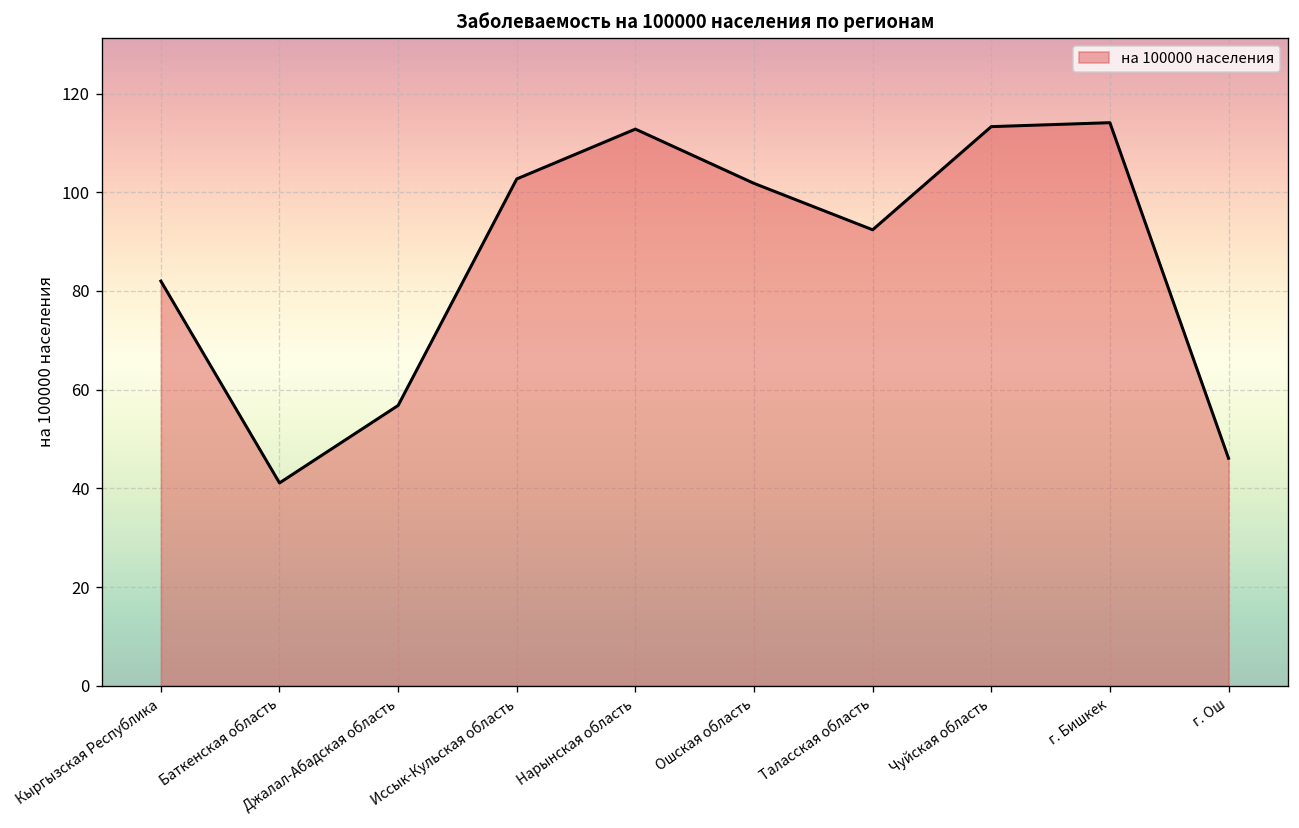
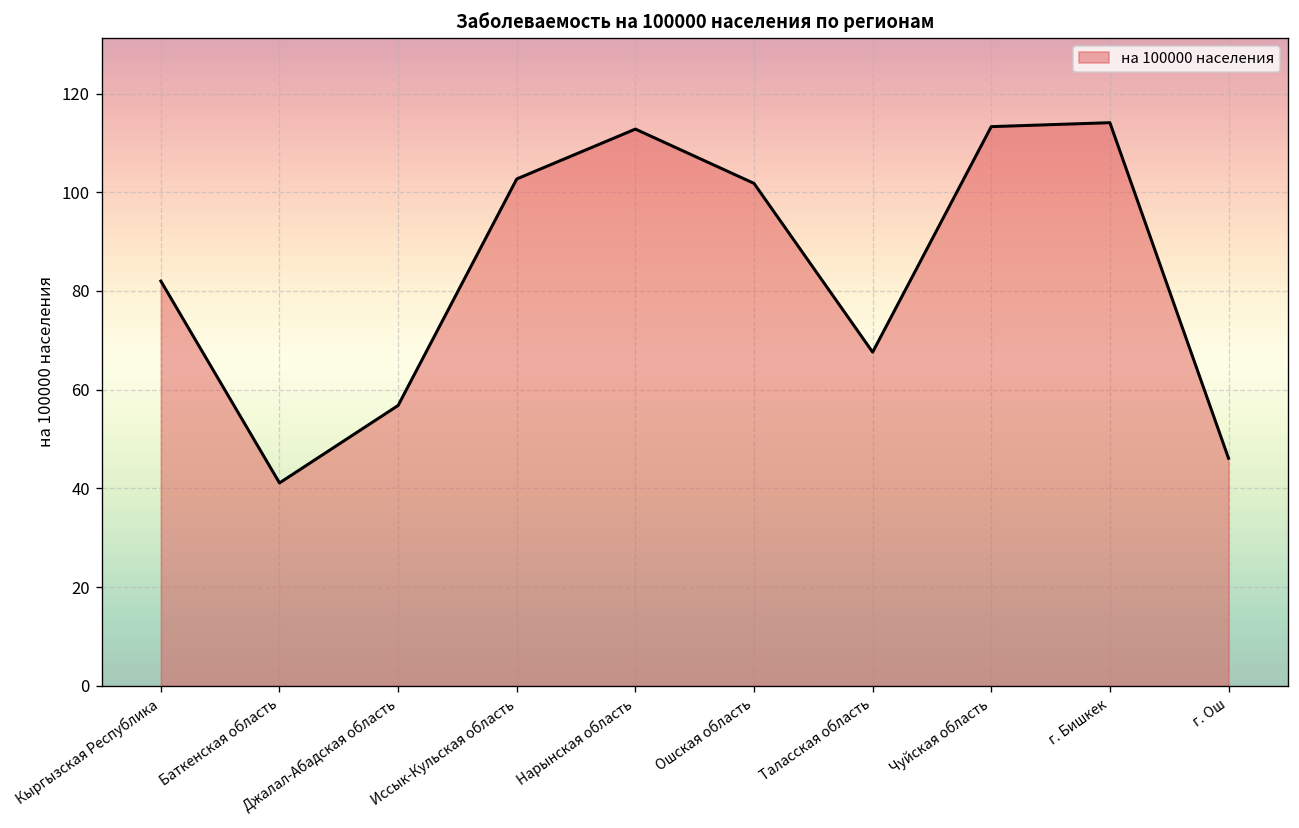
  {
    "Кыргызская Республика": 82,
    "Баткенская область": 41,
    "Джалал-Абадская область": 57,
    "Иссык-Кульская область": 103,
    "Нарынская область": 113,
    "Ошская область": 102,
-   "Таласская область": 92,
+   "Таласская область": 68,
    "Чуйская область": 113,
    "г. Бишкек": 114,
    "г. Ош": 46
  }
